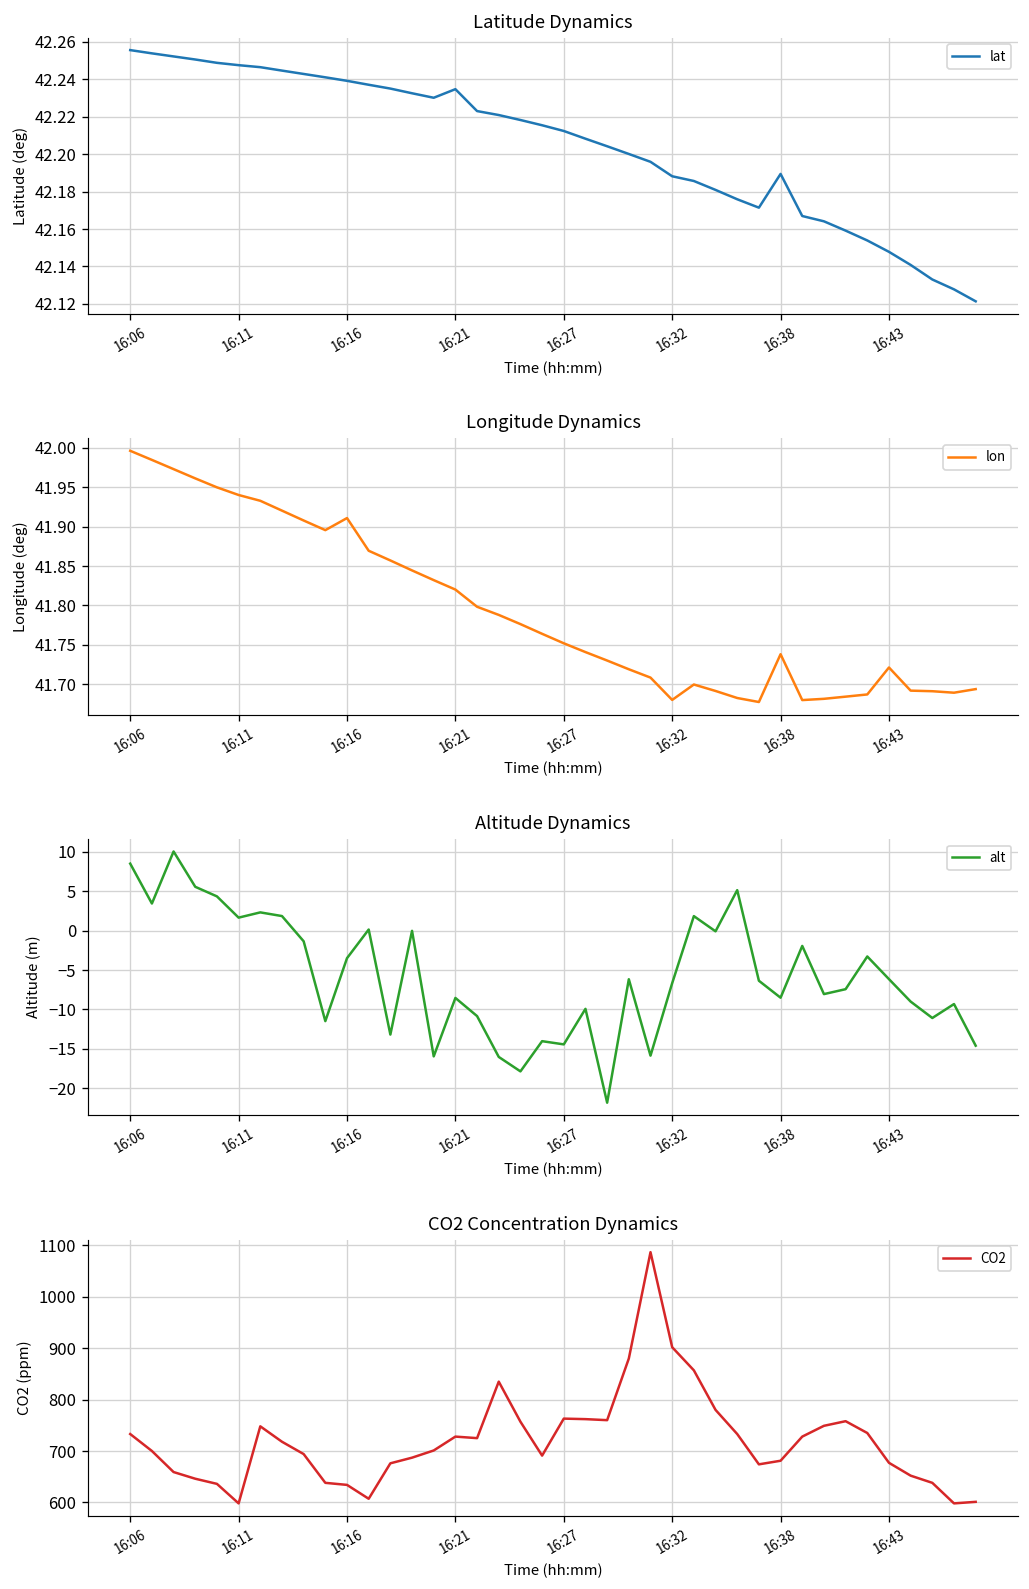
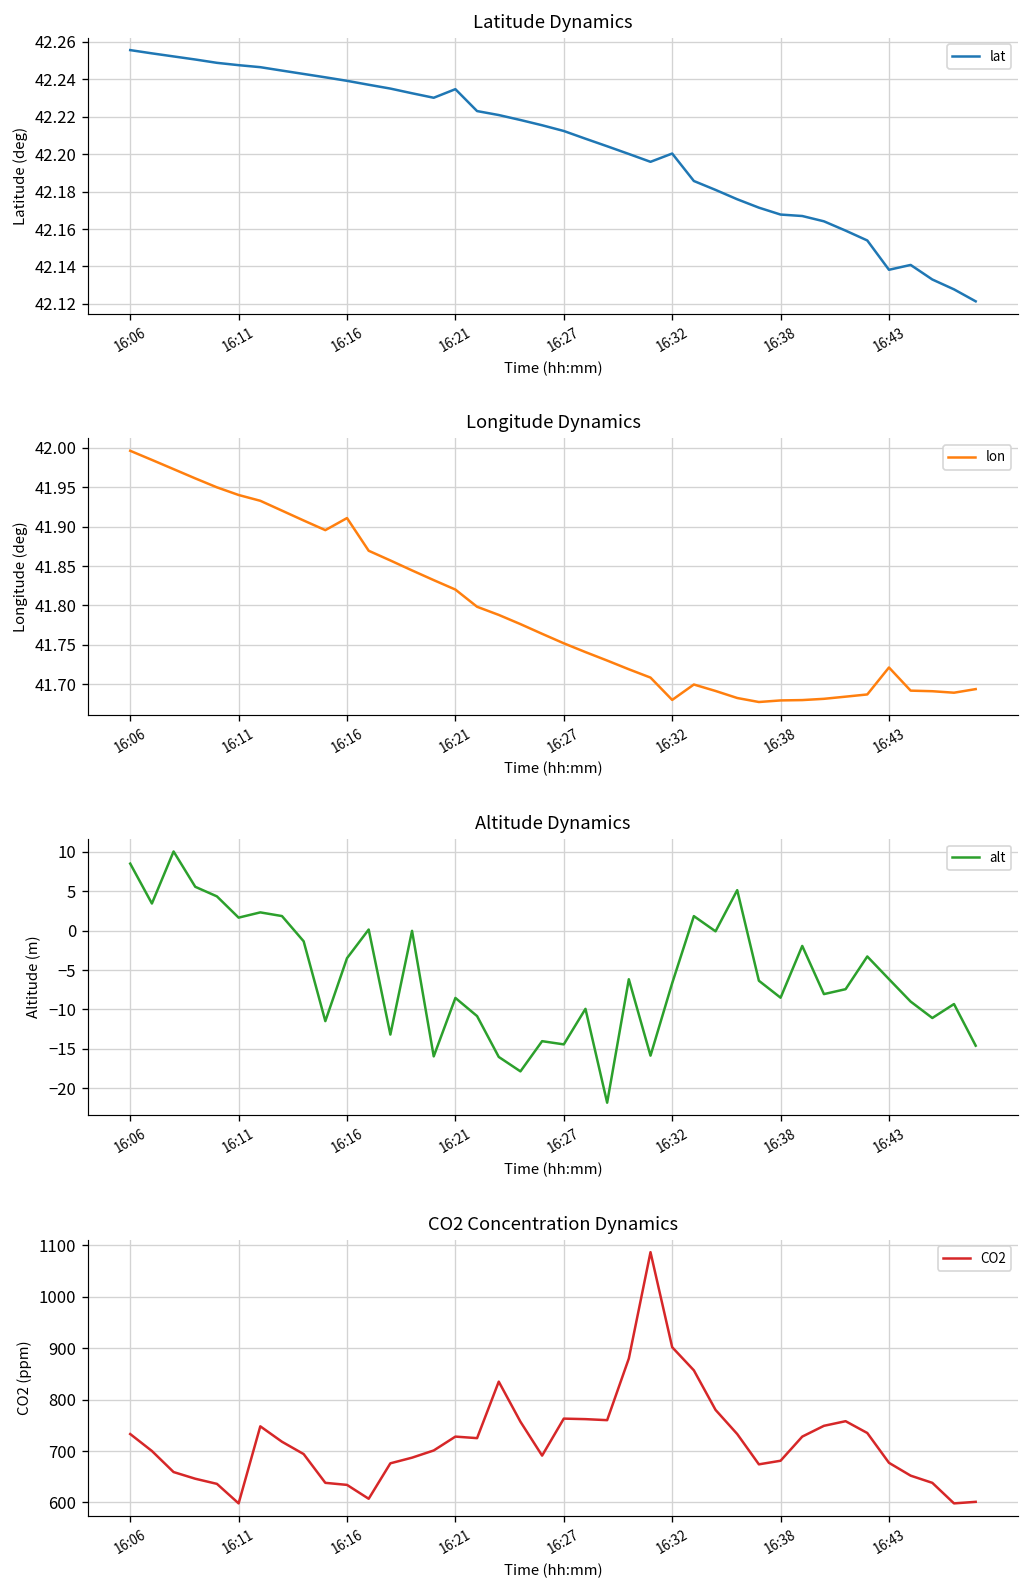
  {
    "Latitude Dynamics": {
      "16:06": 42.256,
      "16:11": 42.248,
      "16:16": 42.239,
      "16:21": 42.235,
      "16:27": 42.212,
-     "16:32": 42.188,
-     "16:38": 42.189,
-     "16:43": 42.148
+     "16:32": 42.200,
+     "16:38": 42.168,
+     "16:43": 42.138
    },
    "Longitude Dynamics": {
      "16:06": 42.00,
      "16:11": 41.94,
      "16:16": 41.91,
      "16:21": 41.82,
      "16:27": 41.75,
      "16:32": 41.68,
-     "16:38": 41.74,
+     "16:38": 41.68,
      "16:43": 41.72
    },
    "Altitude Dynamics": {
      "16:06": 9,
      "16:11": 2,
      "16:16": -3,
      "16:21": -9,
      "16:27": -14,
      "16:32": -7,
      "16:38": -9,
      "16:43": -6
    },
    "CO2 Concentration Dynamics": {
      "16:06": 730,
      "16:11": 600,
      "16:16": 630,
      "16:21": 730,
      "16:27": 760,
      "16:32": 900,
      "16:38": 680,
      "16:43": 680
    }
  }
